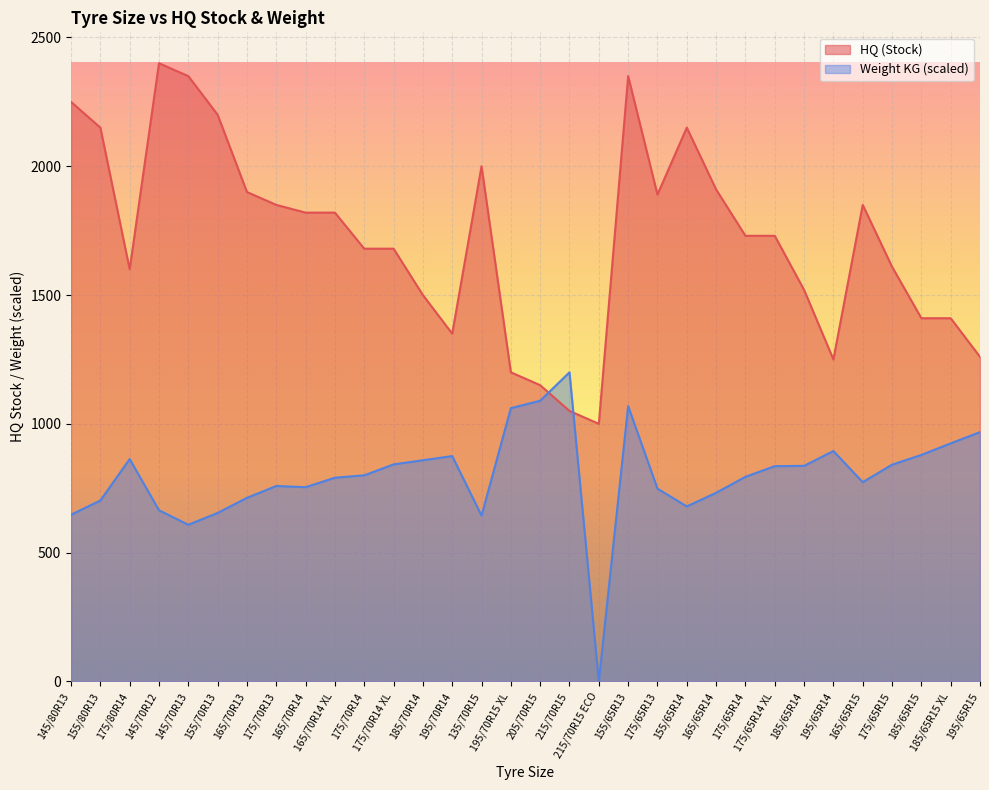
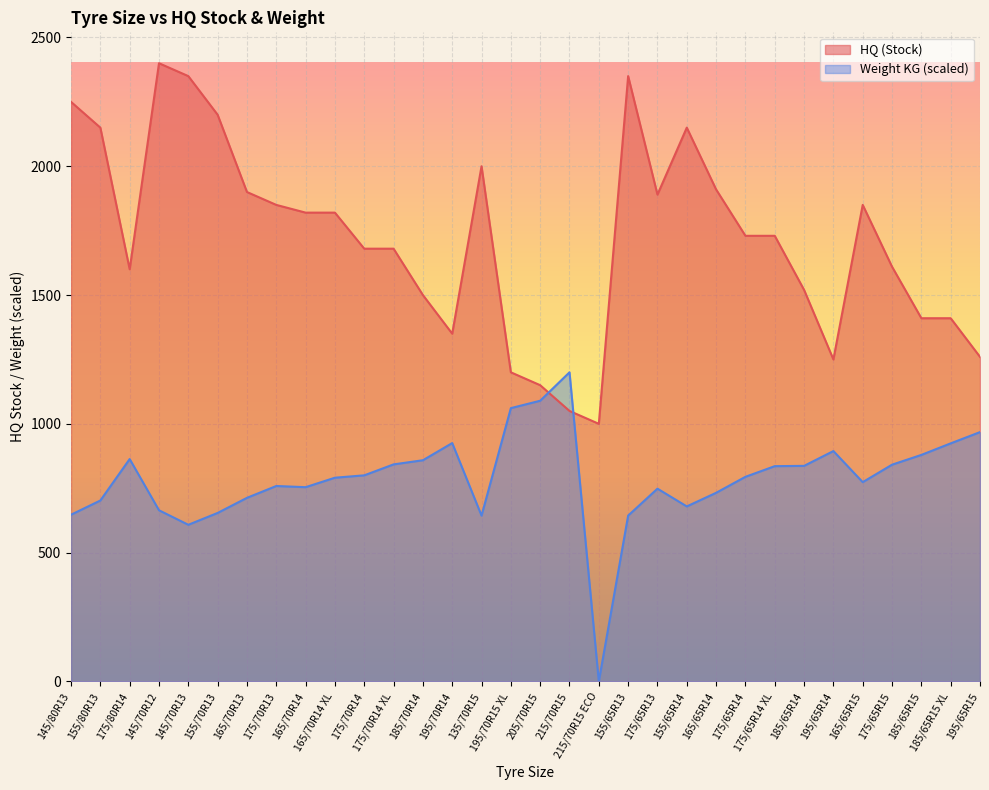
  {
    "HQ (Stock)": {
      "145/80R13": 2250,
      "155/80R13": 2150,
      "175/80R14": 1600,
      "145/70R12": 2400,
      "145/70R13": 2350,
      "155/70R13": 2200,
      "165/70R13": 1900,
      "175/70R13": 1850,
      "165/70R14": 1820,
      "165/70R14 XL": 1820,
      "175/70R14": 1680,
      "175/70R14 XL": 1680,
      "185/70R14": 1500,
      "195/70R14": 1350,
      "135/70R15": 2000,
      "195/70R15 XL": 1200,
      "205/70R15": 1150,
      "215/70R15": 1050,
      "215/70R15 ECO": 1000,
      "155/65R13": 2350,
      "175/65R13": 1890,
      "155/65R14": 2150,
      "165/65R14": 1910,
      "175/65R14": 1730,
      "175/65R14 XL": 1730,
      "185/65R14": 1520,
      "195/65R14": 1250,
      "165/65R15": 1850,
      "175/65R15": 1610,
      "185/65R15": 1410,
      "185/65R15 XL": 1410,
      "195/65R15": 1260
    },
    "Weight KG (scaled)": {
      "145/80R13": 650,
      "155/80R13": 700,
      "175/80R14": 860,
      "145/70R12": 660,
      "145/70R13": 610,
      "155/70R13": 650,
      "165/70R13": 710,
      "175/70R13": 760,
      "165/70R14": 750,
      "165/70R14 XL": 790,
      "175/70R14": 800,
      "175/70R14 XL": 840,
      "185/70R14": 860,
-     "195/70R14": 870,
+     "195/70R14": 930,
      "135/70R15": 640,
      "195/70R15 XL": 1060,
      "205/70R15": 1090,
      "215/70R15": 1200,
      "215/70R15 ECO": 0,
-     "155/65R13": 1070,
+     "155/65R13": 640,
      "175/65R13": 750,
      "155/65R14": 680,
      "165/65R14": 730,
      "175/65R14": 790,
      "175/65R14 XL": 840,
      "185/65R14": 840,
      "195/65R14": 890,
      "165/65R15": 770,
      "175/65R15": 840,
      "185/65R15": 880,
      "185/65R15 XL": 920,
      "195/65R15": 970
    }
  }
